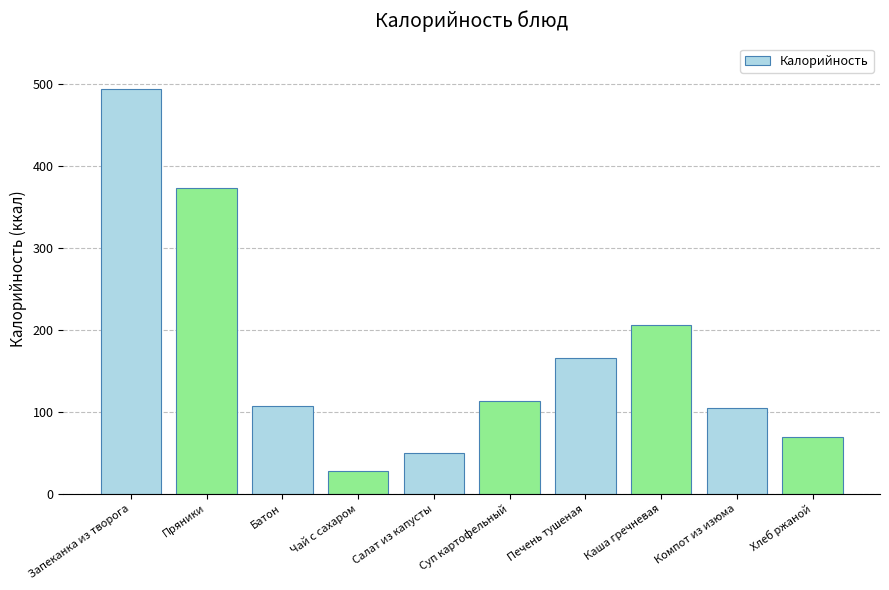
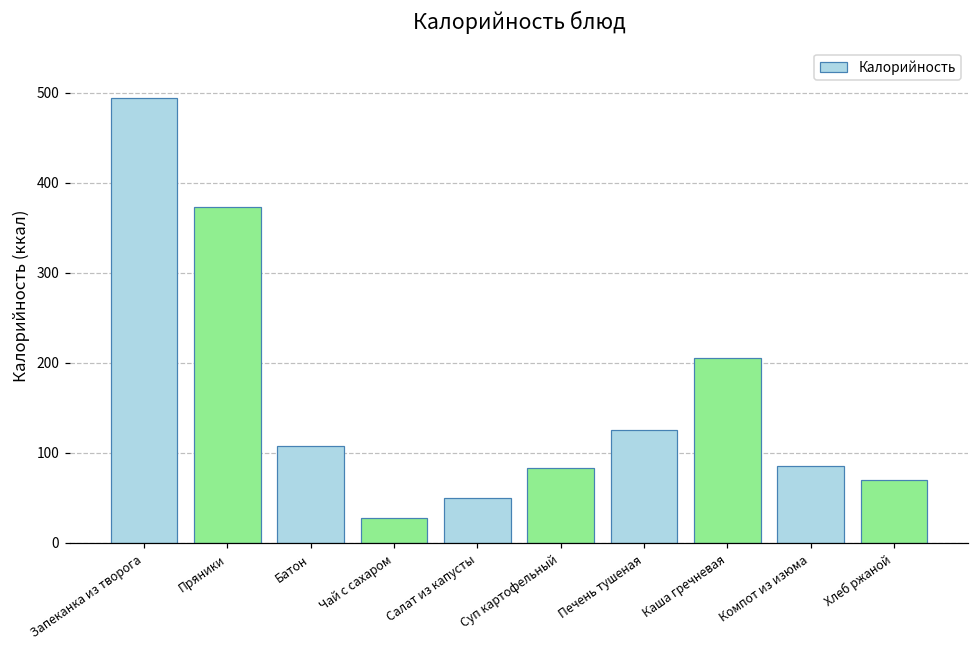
  {
    "Запеканка из творога": 490,
    "Пряники": 370,
    "Батон": 110,
    "Чай с сахаром": 30,
    "Салат из капусты": 50,
-   "Суп картофельный": 110,
-   "Печень тушеная": 170,
+   "Суп картофельный": 80,
+   "Печень тушеная": 130,
    "Каша гречневая": 210,
-   "Компот из изюма": 100,
+   "Компот из изюма": 90,
    "Хлеб ржаной": 70
  }
